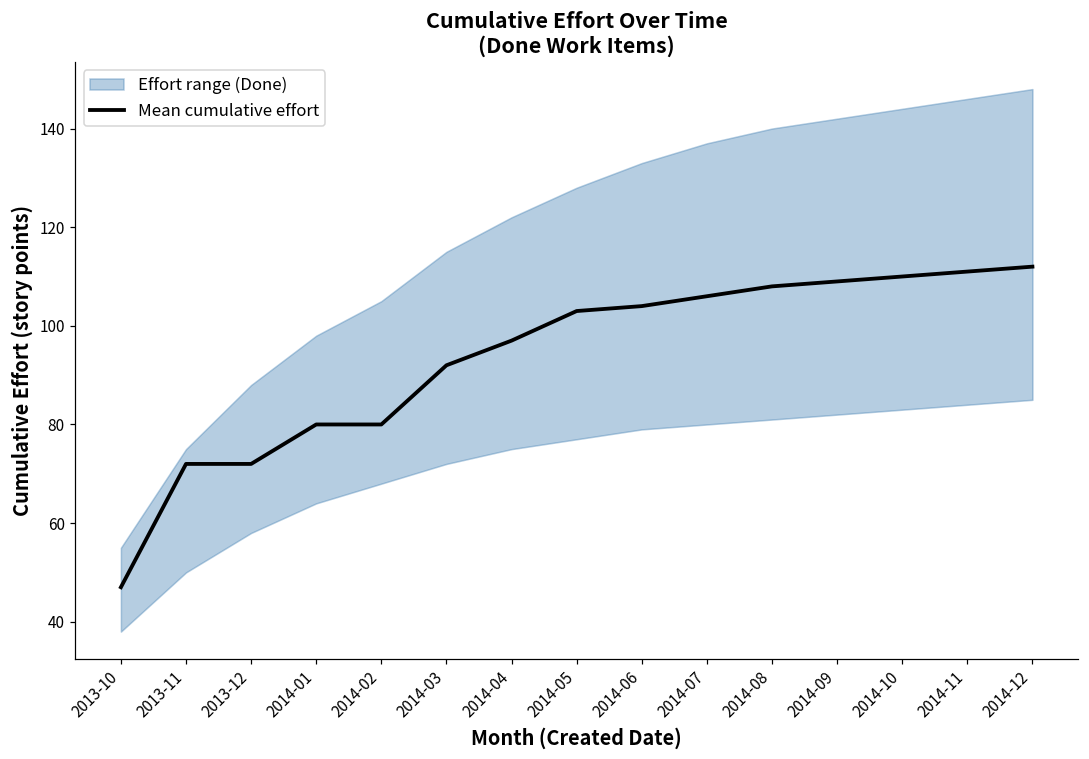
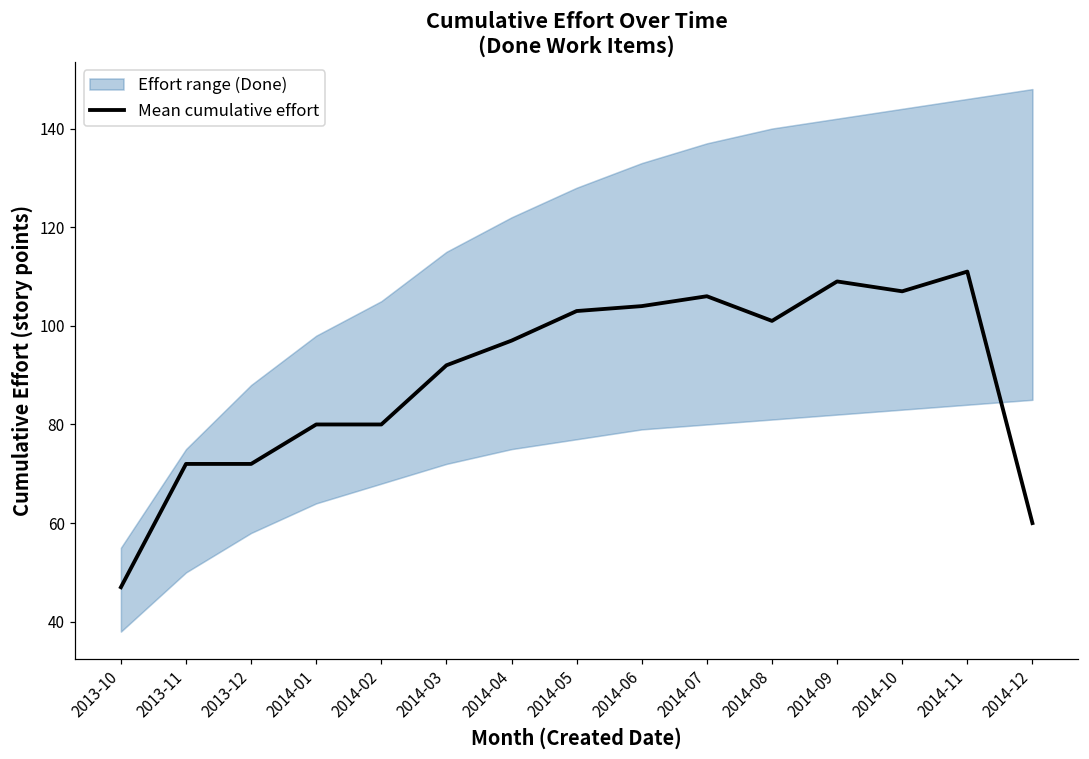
  {
    "Mean cumulative effort": {
      "2013-10": 47,
      "2013-11": 72,
      "2013-12": 72,
      "2014-01": 80,
      "2014-02": 80,
      "2014-03": 92,
      "2014-04": 97,
      "2014-05": 103,
      "2014-06": 104,
      "2014-07": 106,
-     "2014-08": 108,
+     "2014-08": 101,
      "2014-09": 109,
-     "2014-10": 110,
+     "2014-10": 107,
      "2014-11": 111,
-     "2014-12": 112
+     "2014-12": 60
    }
  }
